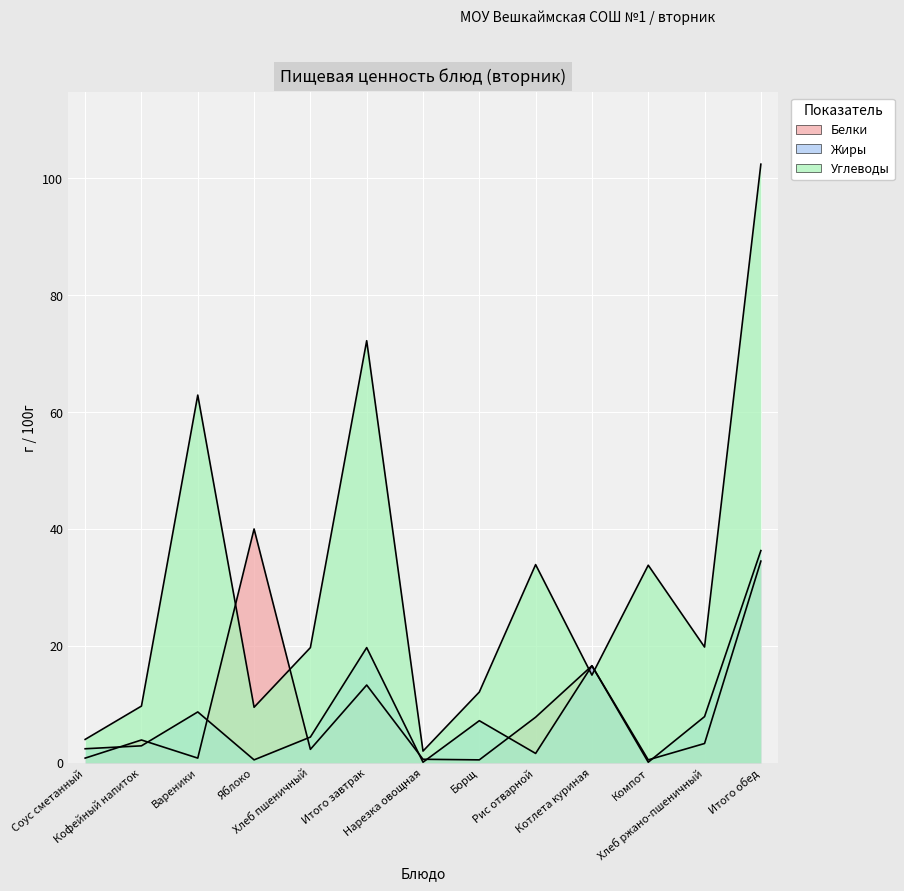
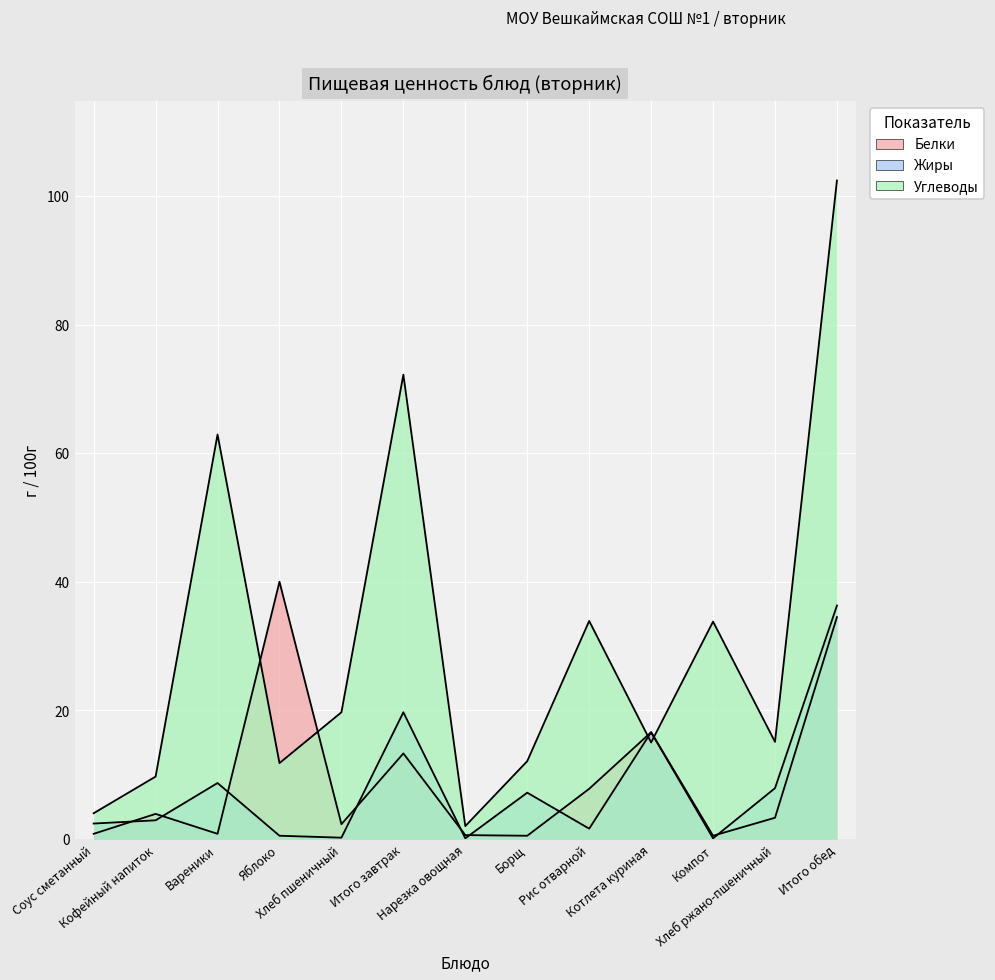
  {
    "Белки": {
      "Соус сметанный": 1,
      "Кофейный напиток": 4,
      "Вареники": 1,
      "Яблоко": 40,
      "Хлеб пшеничный": 2,
      "Итого завтрак": 13,
      "Нарезка овощная": 1,
      "Борщ": 1,
      "Рис отварной": 8,
      "Хлеб ржано-пшеничный": 3,
      "Итого обед": 35
    },
    "Жиры": {
      "Соус сметанный": 2,
      "Кофейный напиток": 3,
      "Вареники": 9,
      "Яблоко": 1,
-     "Хлеб пшеничный": 4,
+     "Хлеб пшеничный": 0,
      "Итого завтрак": 20,
      "Нарезка овощная": 0,
      "Борщ": 7,
      "Рис отварной": 2,
      "Хлеб ржано-пшеничный": 8,
      "Итого обед": 36
    },
    "Углеводы": {
      "Соус сметанный": 4,
      "Кофейный напиток": 10,
      "Вареники": 63,
-     "Яблоко": 10,
+     "Яблоко": 12,
      "Хлеб пшеничный": 20,
      "Итого завтрак": 72,
      "Нарезка овощная": 2,
      "Борщ": 12,
      "Рис отварной": 34,
      "Котлета куриная": 15,
      "Компот": 34,
-     "Хлеб ржано-пшеничный": 20,
+     "Хлеб ржано-пшеничный": 15,
      "Итого обед": 102
    }
  }
